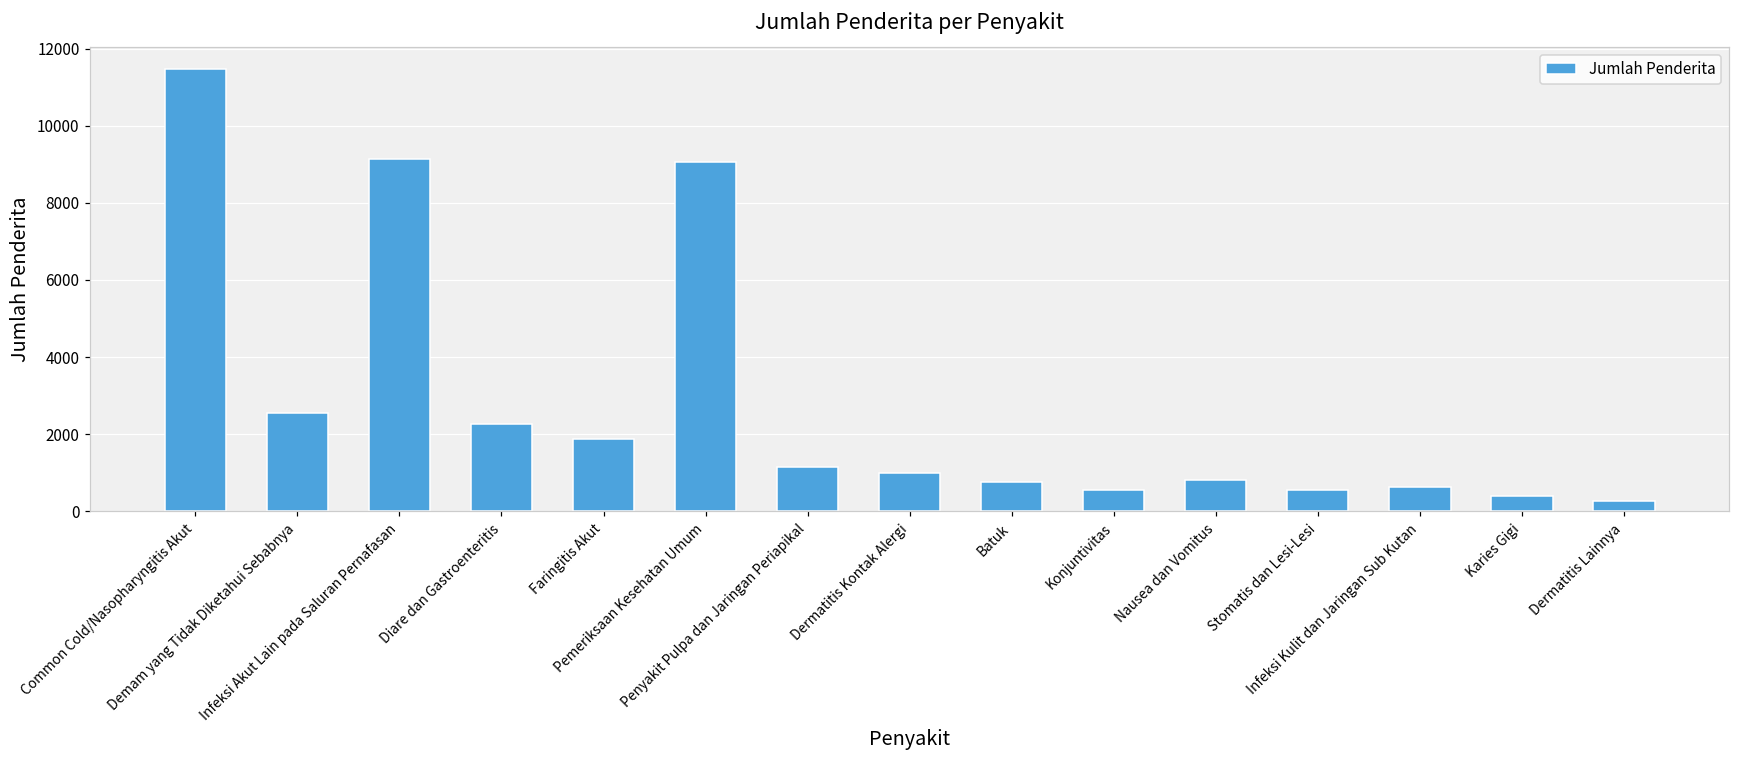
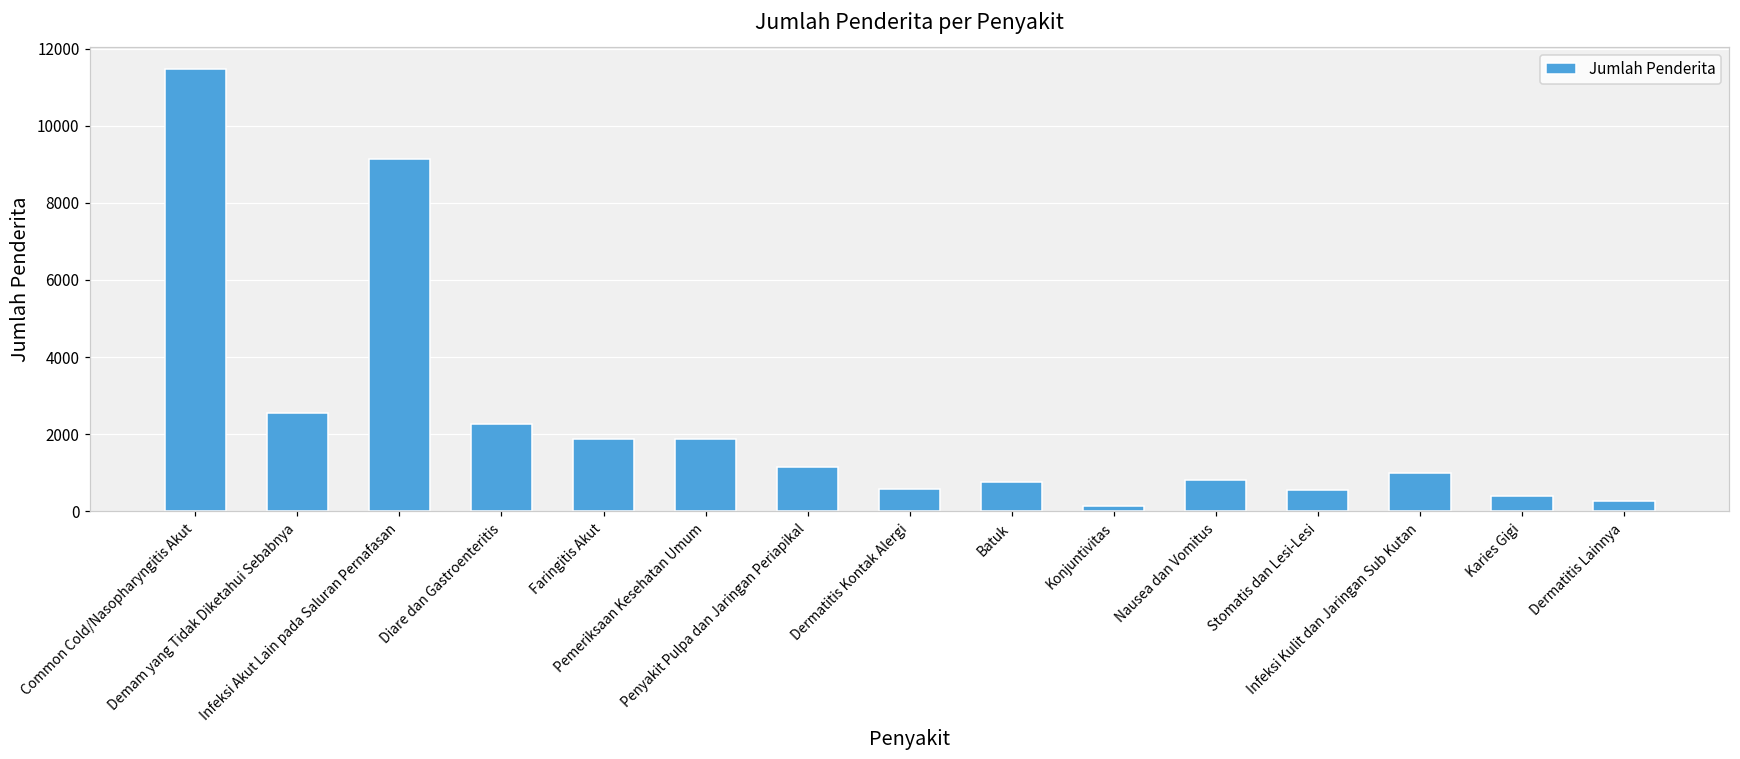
  {
    "Common Cold/Nasopharyngitis Akut": 11500,
    "Demam yang Tidak Diketahui Sebabnya": 2500,
    "Infeksi Akut Lain pada Saluran Pernafasan": 9100,
    "Diare dan Gastroenteritis": 2300,
    "Faringitis Akut": 1900,
-   "Pemeriksaan Kesehatan Umum": 9100,
+   "Pemeriksaan Kesehatan Umum": 1900,
    "Penyakit Pulpa dan Jaringan Periapikal": 1200,
-   "Dermatitis Kontak Alergi": 1000,
+   "Dermatitis Kontak Alergi": 600,
    "Batuk": 800,
-   "Konjuntivitas": 500,
+   "Konjuntivitas": 100,
    "Nausea dan Vomitus": 800,
    "Stomatis dan Lesi-Lesi": 600,
-   "Infeksi Kulit dan Jaringan Sub Kutan": 600,
+   "Infeksi Kulit dan Jaringan Sub Kutan": 1000,
    "Karies Gigi": 400,
    "Dermatitis Lainnya": 300
  }
